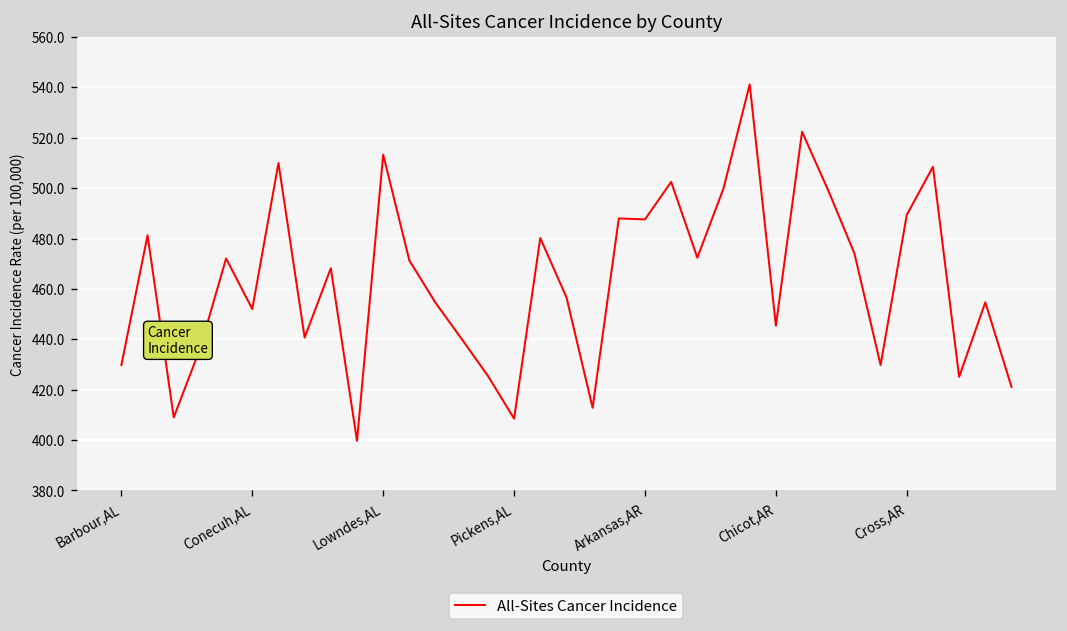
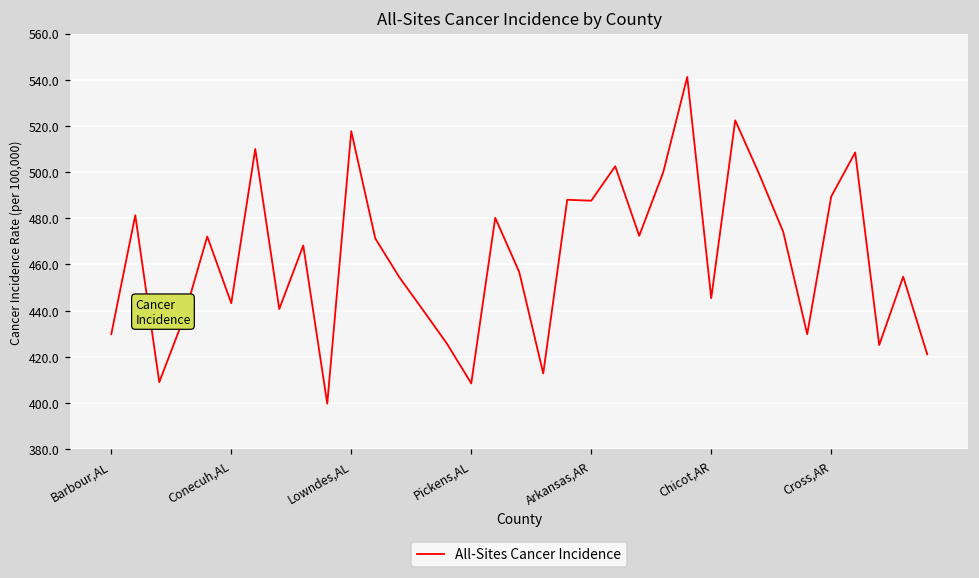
  {
    "Barbour,AL": 430,
-   "Conecuh,AL": 452,
-   "Lowndes,AL": 513,
+   "Conecuh,AL": 443,
+   "Lowndes,AL": 518,
    "Pickens,AL": 409,
    "Arkansas,AR": 488,
    "Chicot,AR": 445,
    "Cross,AR": 489
  }
